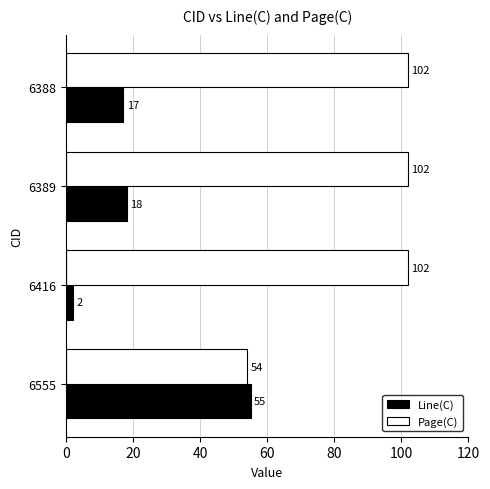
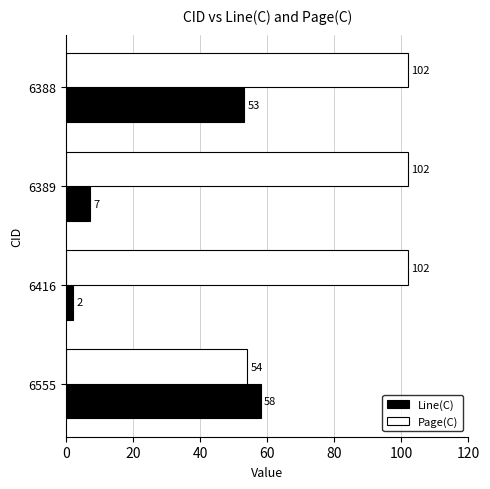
  {
    "Line(C)": {
-     "6388": 17,
-     "6389": 18,
+     "6388": 53,
+     "6389": 7,
      "6416": 2,
-     "6555": 55
+     "6555": 58
    },
    "Page(C)": {
      "6388": 102,
      "6389": 102,
      "6416": 102,
      "6555": 54
    }
  }
